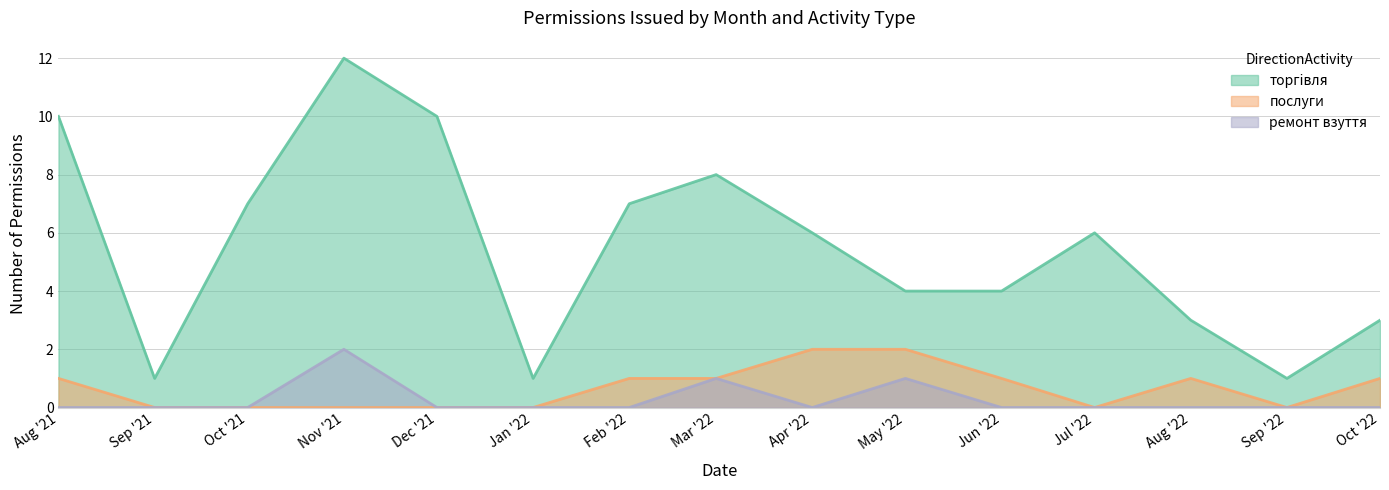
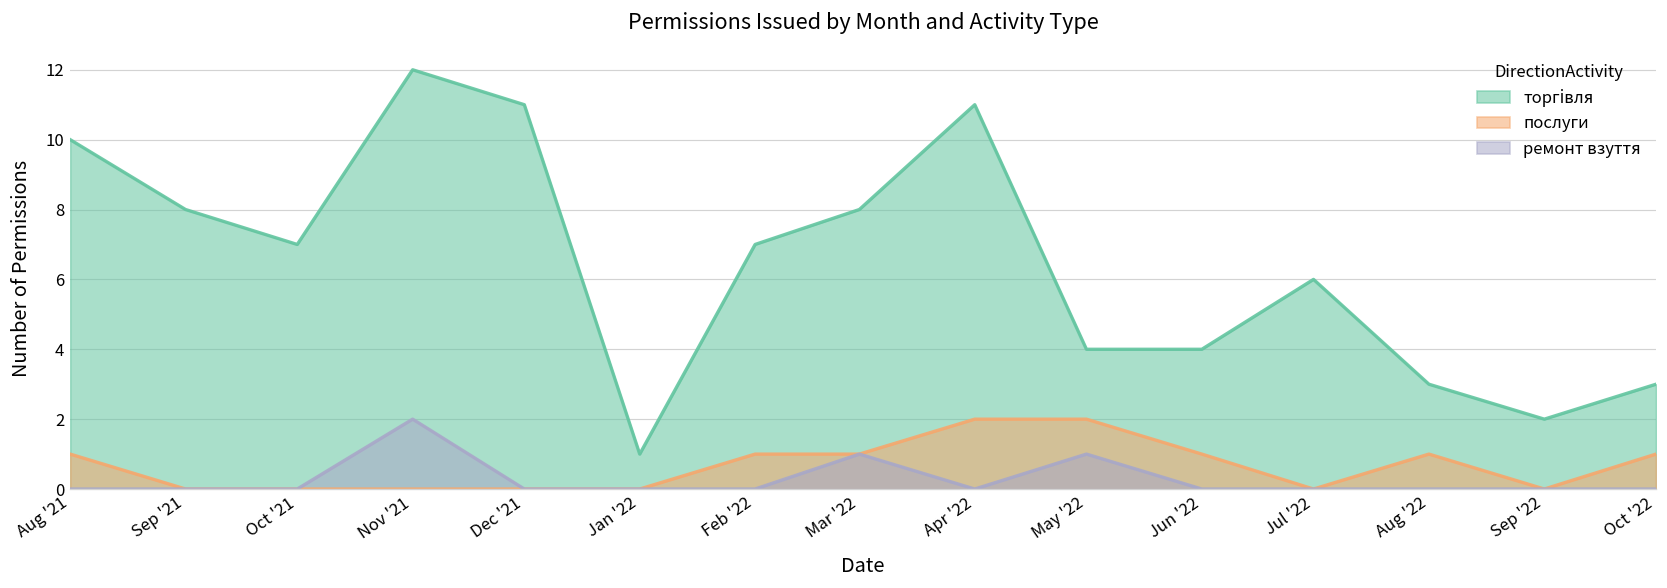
  {
    "торгівля": {
      "Aug '21": 10,
-     "Sep '21": 1,
+     "Sep '21": 8,
      "Oct '21": 7,
      "Nov '21": 12,
-     "Dec '21": 10,
+     "Dec '21": 11,
      "Jan '22": 1,
      "Feb '22": 7,
      "Mar '22": 8,
-     "Apr '22": 6,
+     "Apr '22": 11,
      "May '22": 4,
      "Jun '22": 4,
      "Jul '22": 6,
      "Aug '22": 3,
-     "Sep '22": 1,
+     "Sep '22": 2,
      "Oct '22": 3
    },
    "послуги": {
      "Aug '21": 1,
      "Nov '21": 0,
      "Feb '22": 1,
      "Apr '22": 2,
      "May '22": 2,
      "Jun '22": 1,
      "Aug '22": 1,
      "Oct '22": 1
    },
    "ремонт взуття": {
      "Aug '21": 0,
      "Nov '21": 2,
      "Feb '22": 0,
      "Apr '22": 0,
      "May '22": 1,
      "Jun '22": 0,
      "Aug '22": 0,
      "Oct '22": 0
    }
  }
